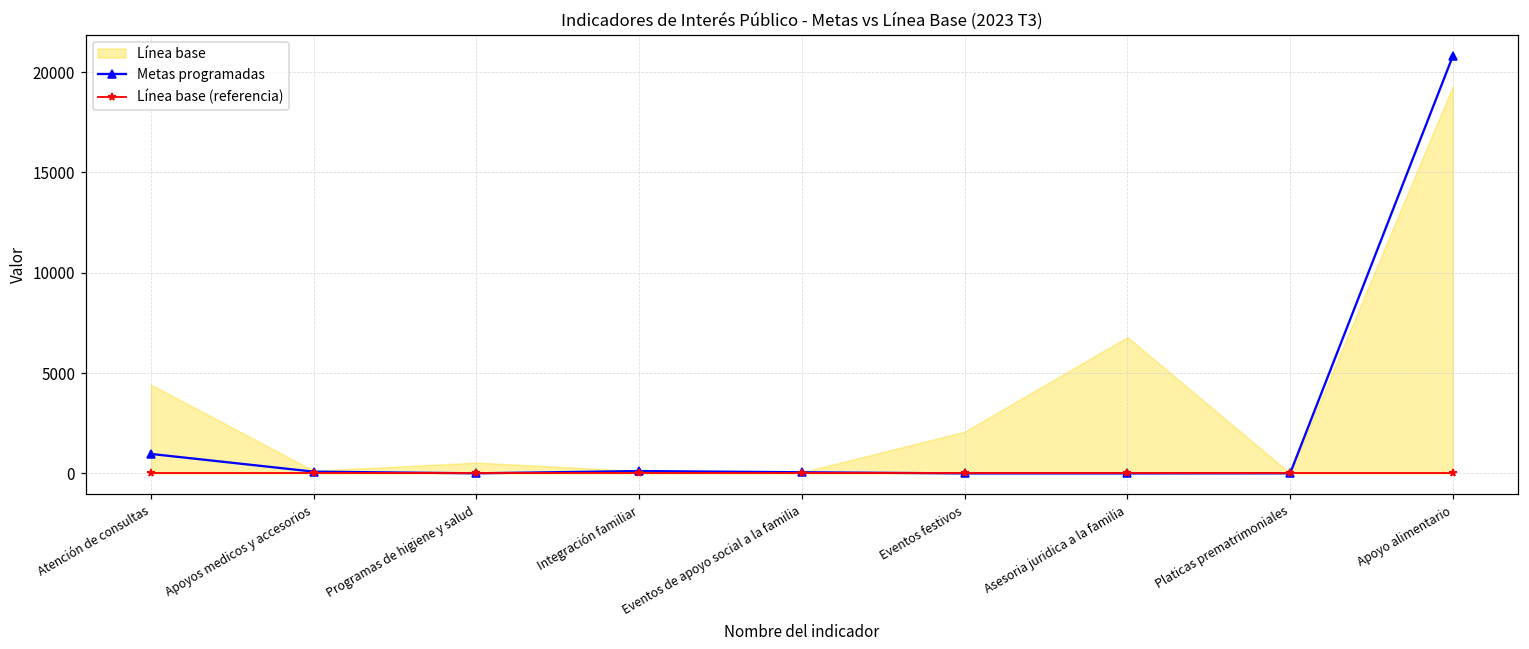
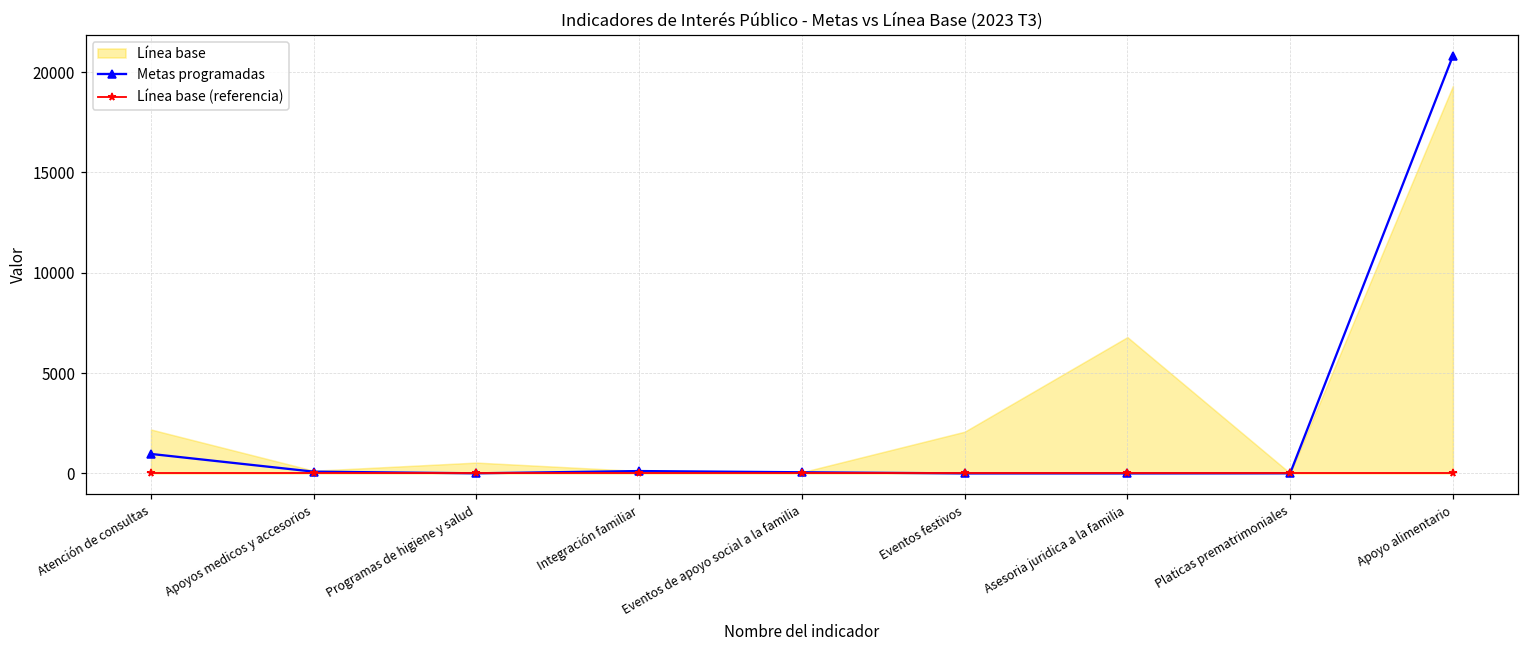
  {
    "Línea base": {
-     "Atención de consultas": 4400,
+     "Atención de consultas": 2200,
      "Programas de higiene y salud": 500,
      "Eventos festivos": 2100,
      "Asesoria juridica a la familia": 6800,
      "Apoyo alimentario": 19300
    },
    "Metas programadas": {
      "Atención de consultas": 1000,
      "Apoyo alimentario": 20800
    },
    "Línea base (referencia)": {
      "Atención de consultas": 0,
      "Apoyo alimentario": 0
    }
  }
